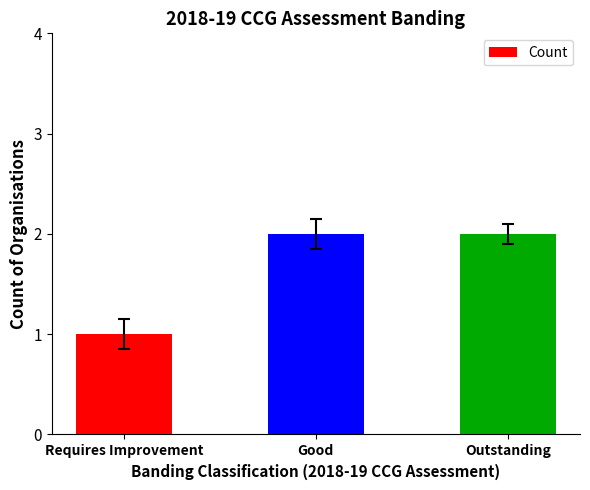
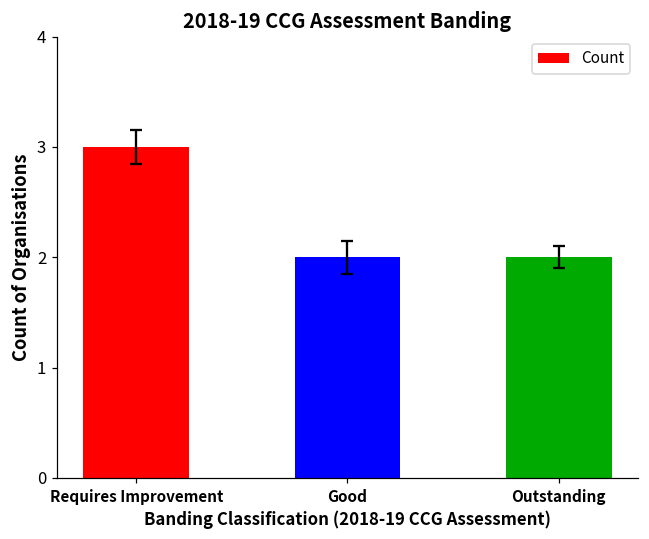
  {
    "Count": {
-     "Requires Improvement": 1,
+     "Requires Improvement": 3,
      "Good": 2,
      "Outstanding": 2
    }
  }
